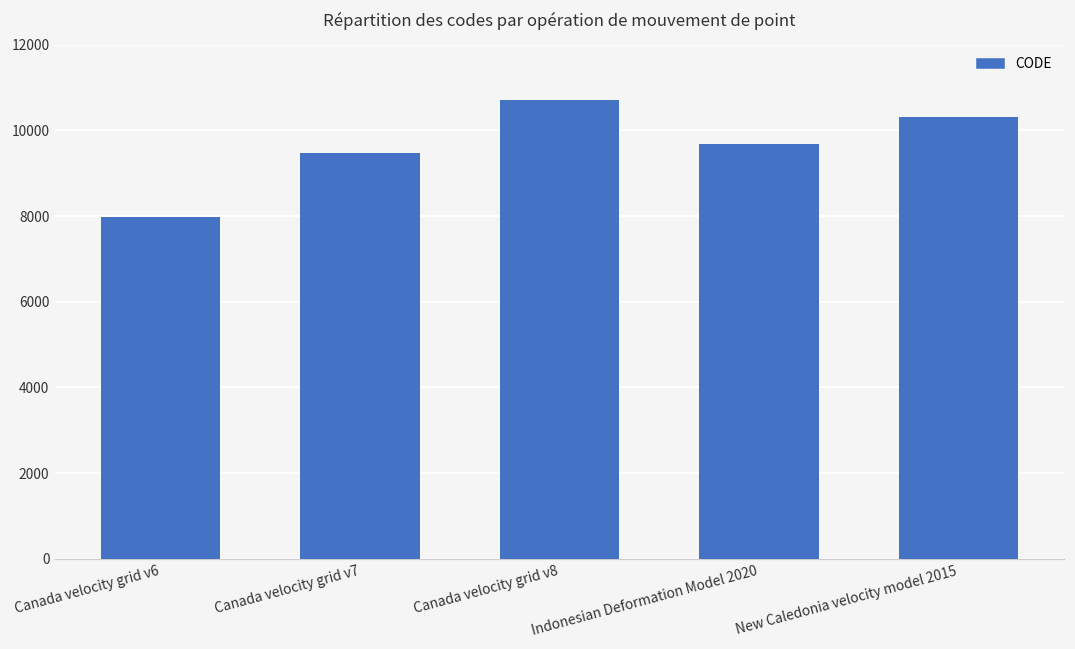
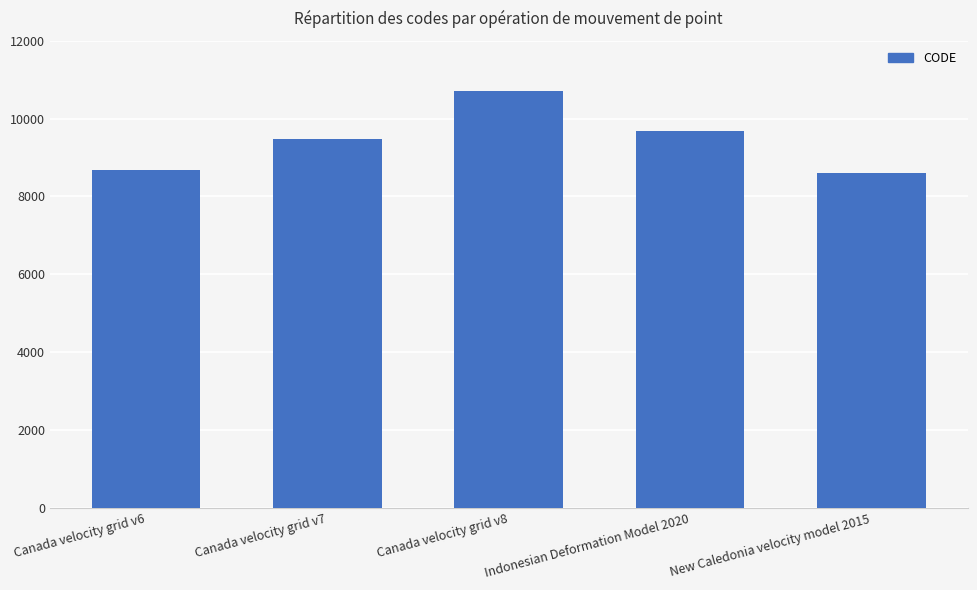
  {
-   "Canada velocity grid v6": 8000,
+   "Canada velocity grid v6": 8700,
    "Canada velocity grid v7": 9500,
    "Canada velocity grid v8": 10700,
    "Indonesian Deformation Model 2020": 9700,
-   "New Caledonia velocity model 2015": 10300
+   "New Caledonia velocity model 2015": 8600
  }
